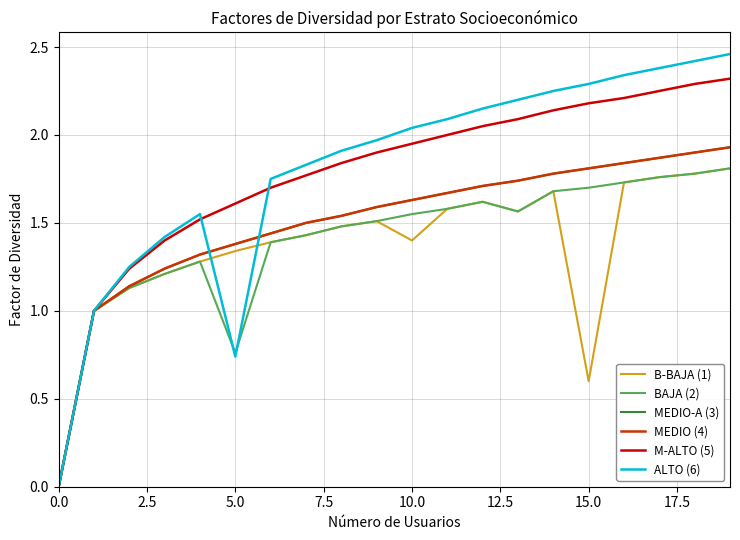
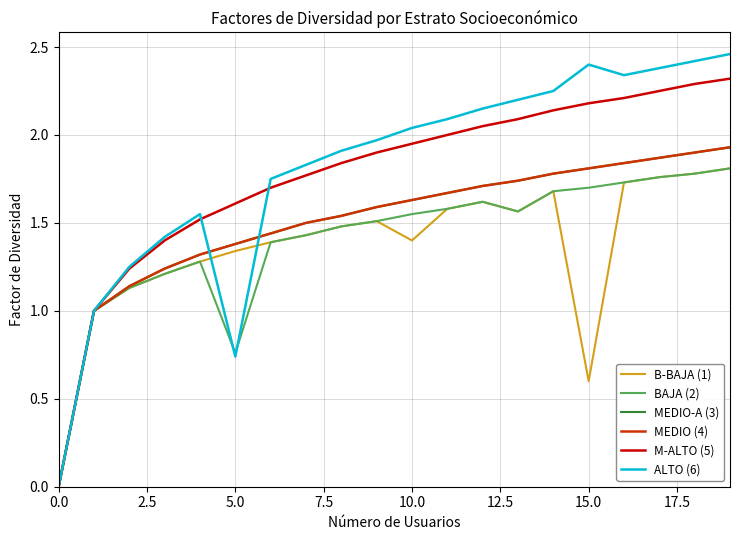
  {
    "B-BAJA (1)": {
      "5.0": 1.34,
      "10.0": 1.40,
      "15.0": 0.60
    },
    "BAJA (2)": {
      "5.0": 0.76,
      "10.0": 1.55,
      "15.0": 1.70
    },
    "ALTO (6)": {
      "5.0": 0.74,
      "10.0": 2.04,
-     "15.0": 2.29
+     "15.0": 2.40
    }
  }
